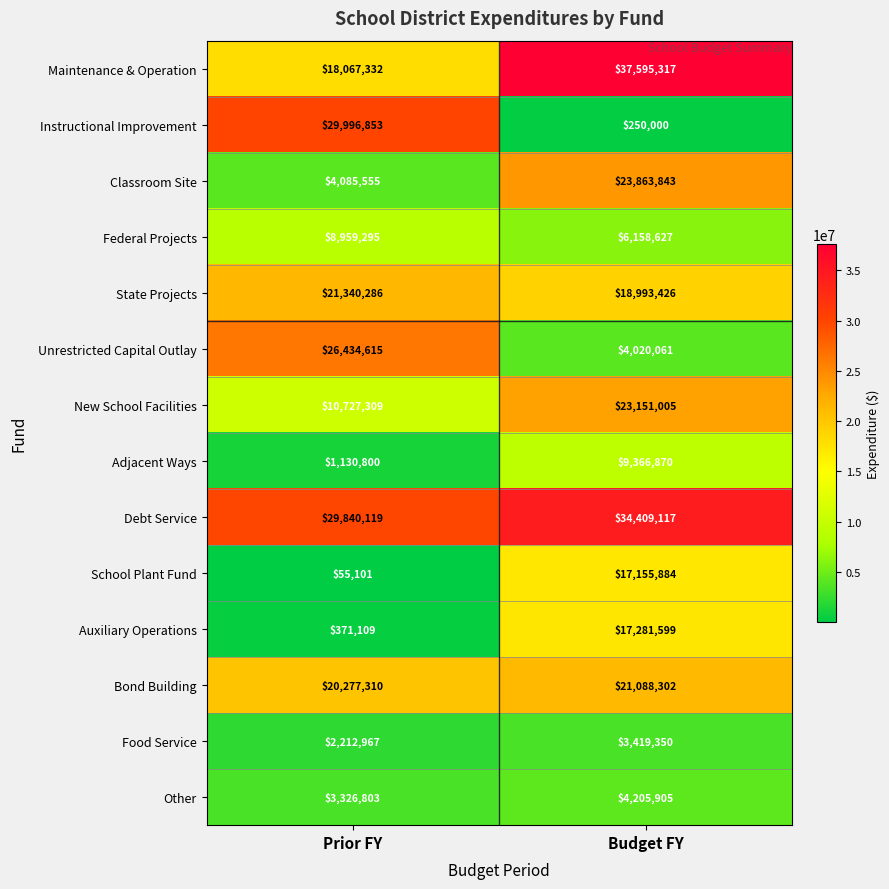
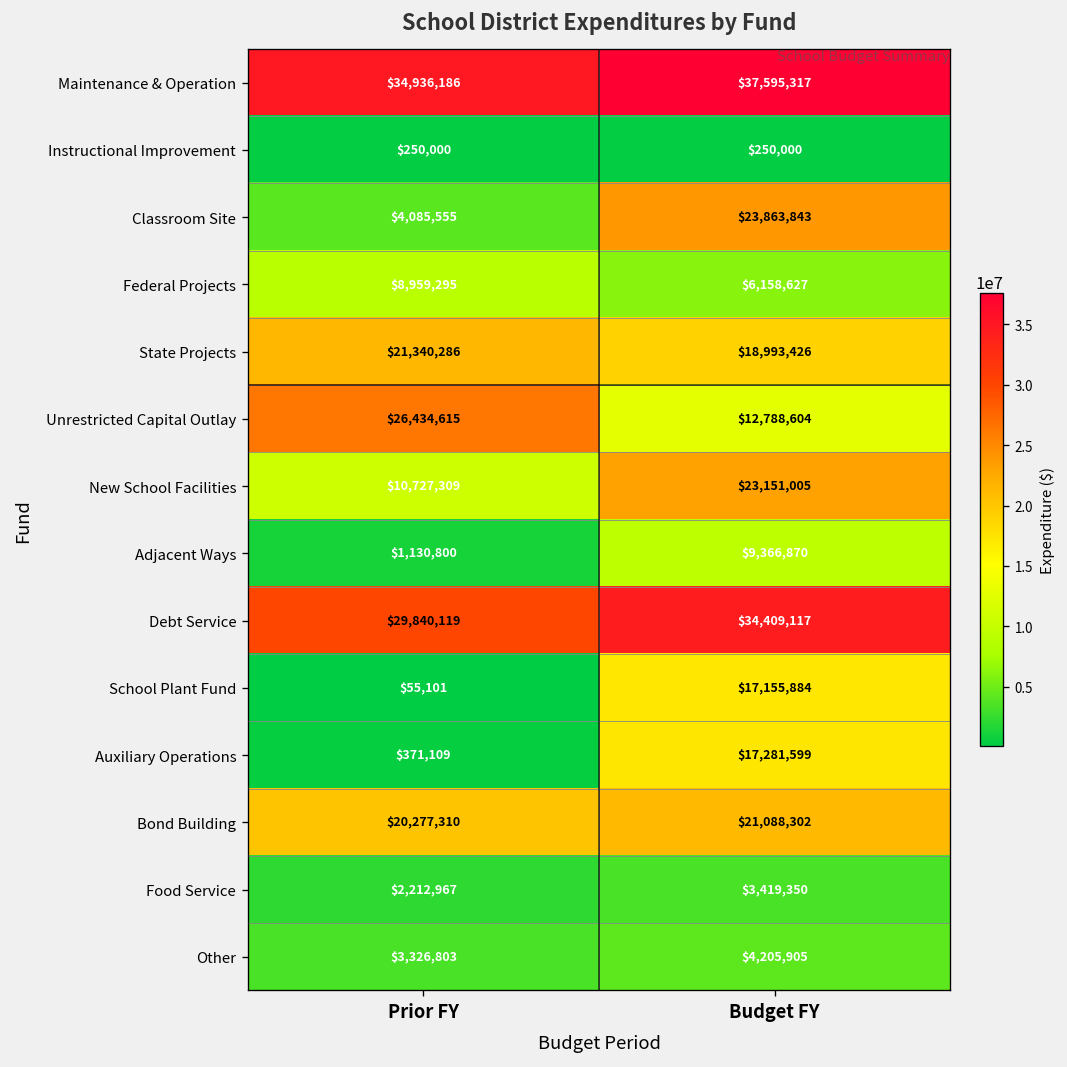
  {
    "Maintenance & Operation": {
-     "Prior FY": "$18,067,332"
+     "Prior FY": "$34,936,186"
    },
    "Instructional Improvement": {
-     "Prior FY": "$29,996,853",
+     "Prior FY": "$250,000",
      "Budget FY": "$250,000"
    },
    "Classroom Site": {
      "Prior FY": "$4,085,555",
      "Budget FY": "$23,863,843"
    },
    "Federal Projects": {
      "Prior FY": "$8,959,295",
      "Budget FY": "$6,158,627"
    },
    "State Projects": {
      "Prior FY": "$21,340,286",
      "Budget FY": "$18,993,426"
    },
    "Unrestricted Capital Outlay": {
      "Prior FY": "$26,434,615",
-     "Budget FY": "$4,020,061"
+     "Budget FY": "$12,788,604"
    },
    "New School Facilities": {
      "Prior FY": "$10,727,309",
      "Budget FY": "$23,151,005"
    },
    "Adjacent Ways": {
      "Prior FY": "$1,130,800",
      "Budget FY": "$9,366,870"
    },
    "Debt Service": {
      "Prior FY": "$29,840,119",
      "Budget FY": "$34,409,117"
    },
    "School Plant Fund": {
      "Prior FY": "$55,101",
      "Budget FY": "$17,155,884"
    },
    "Auxiliary Operations": {
      "Prior FY": "$371,109",
      "Budget FY": "$17,281,599"
    },
    "Bond Building": {
      "Prior FY": "$20,277,310",
      "Budget FY": "$21,088,302"
    },
    "Food Service": {
      "Prior FY": "$2,212,967",
      "Budget FY": "$3,419,350"
    },
    "Other": {
      "Prior FY": "$3,326,803",
      "Budget FY": "$4,205,905"
    }
  }
